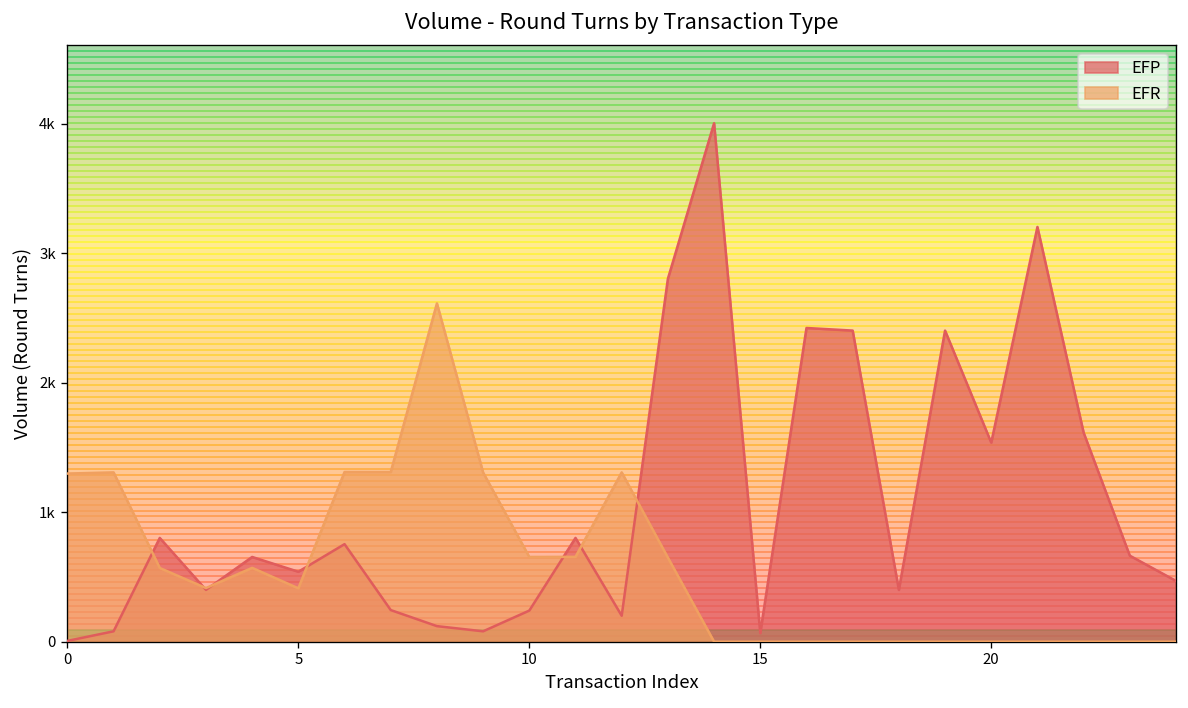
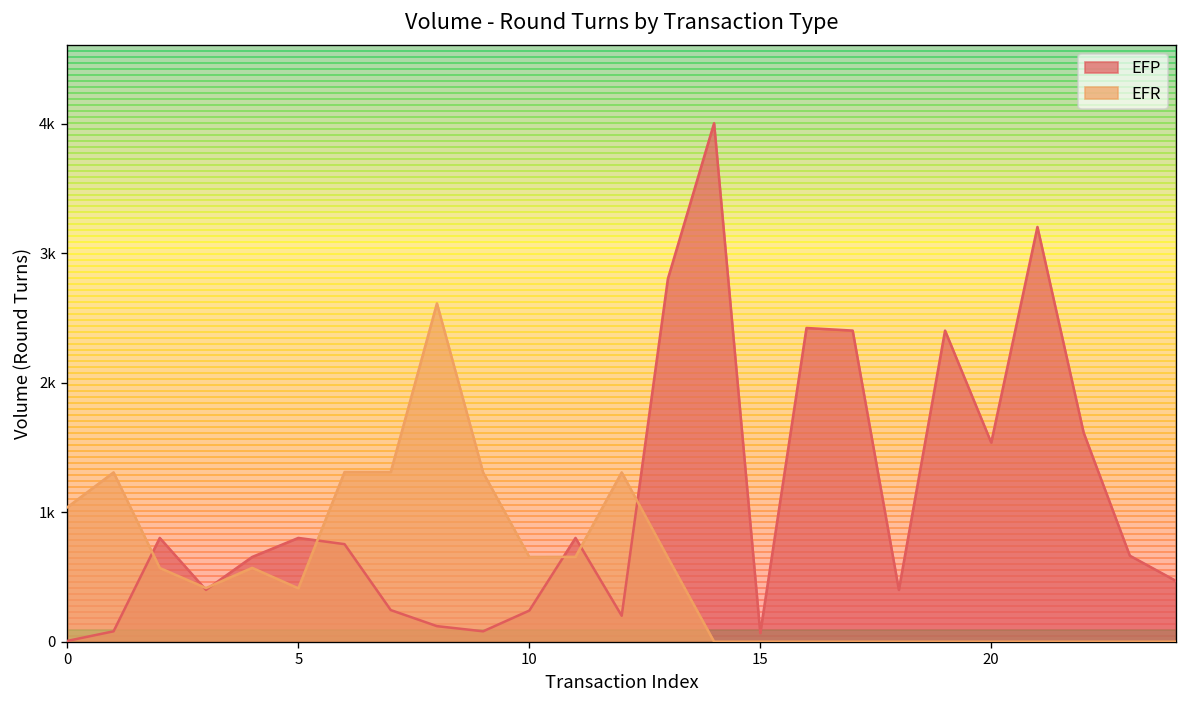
  {
    "EFP": {
-     "5": 540,
+     "5": 800,
      "10": 240,
      "20": 1540
    },
    "EFR": {
-     "0": 1300,
+     "0": 1040,
      "5": 410,
      "10": 650
    }
  }
